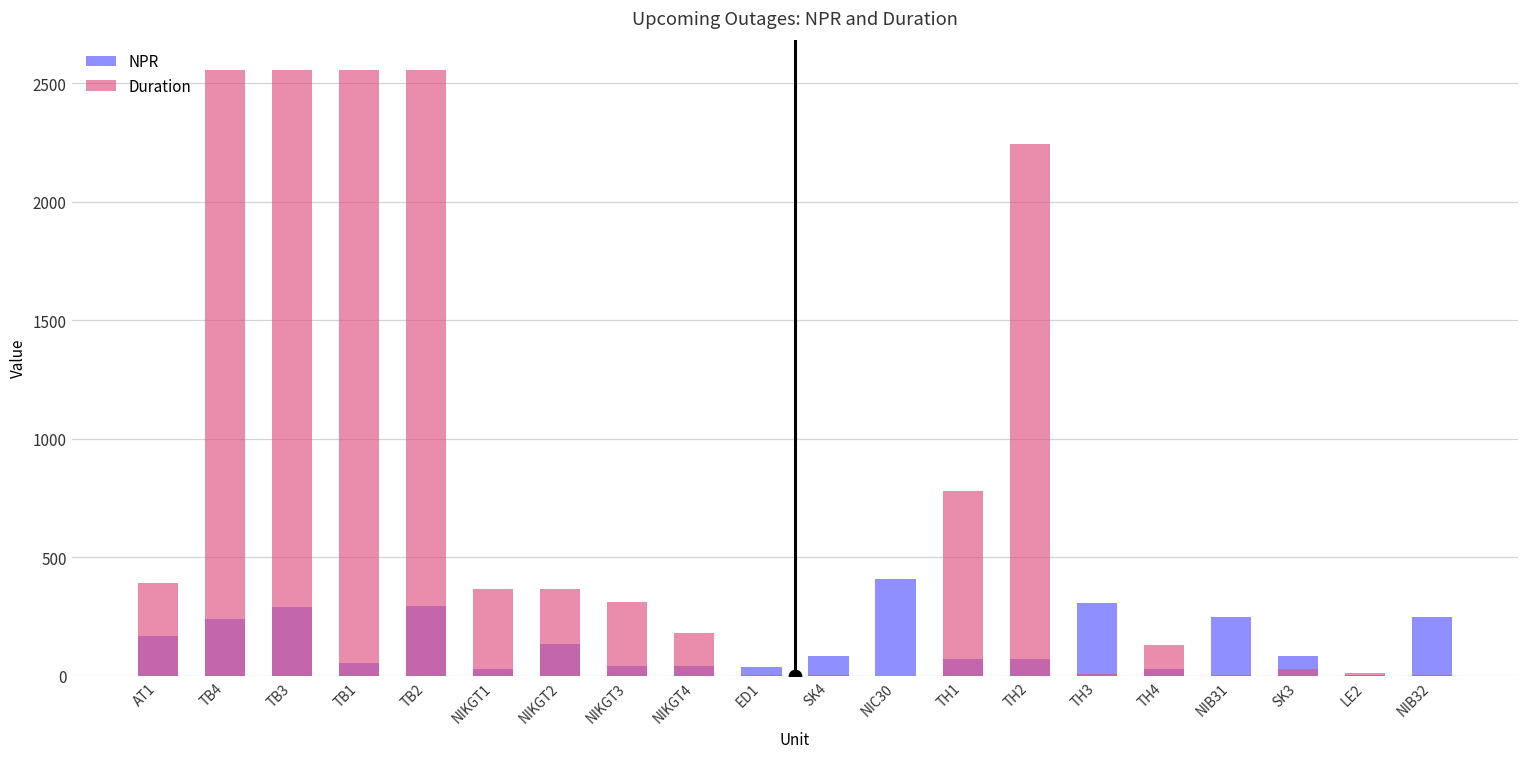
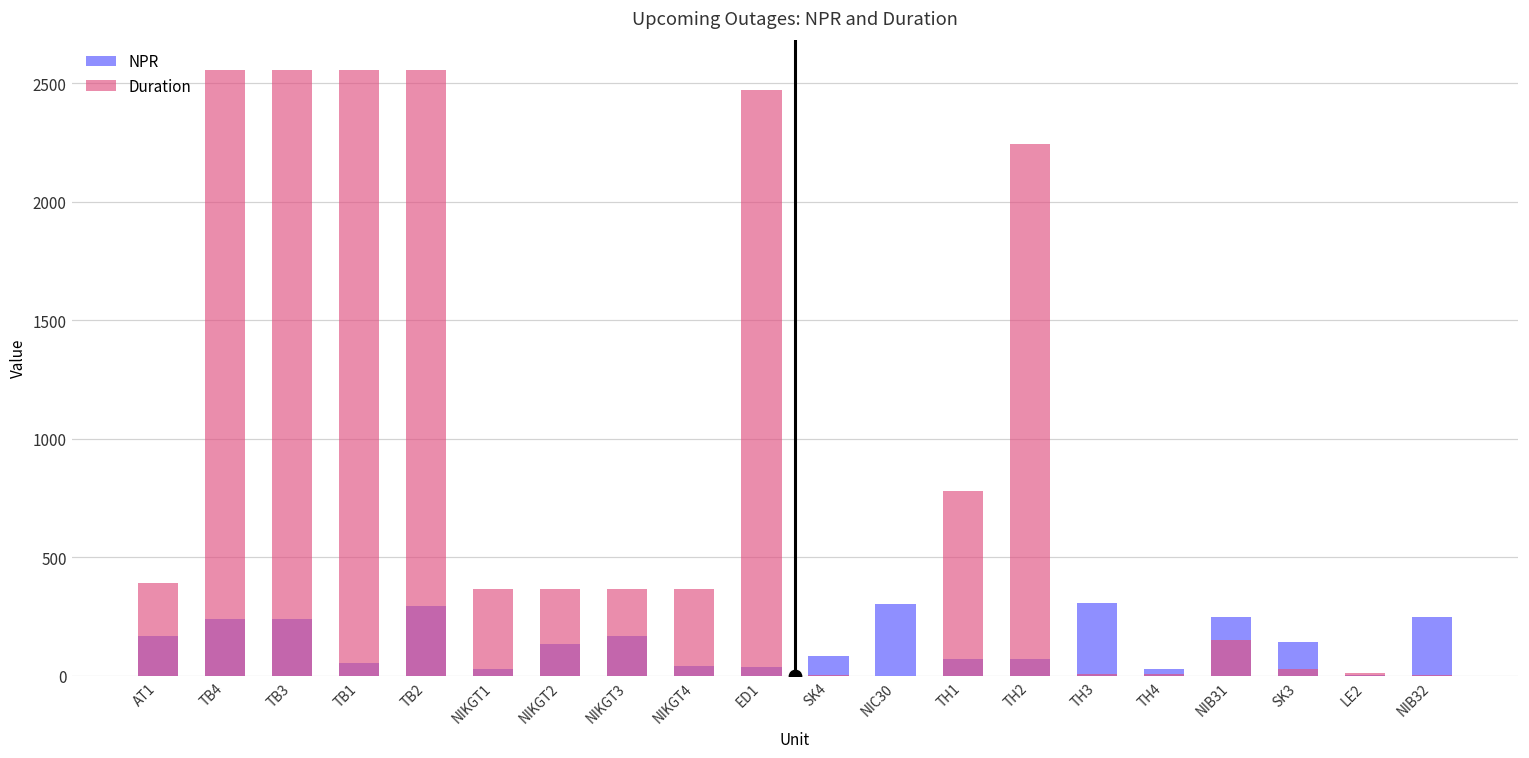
  {
    "NPR": {
-     "TB3": 290,
-     "NIKGT3": 40,
+     "TB3": 240,
+     "NIKGT3": 170,
      "SK4": 80,
-     "NIC30": 410,
+     "NIC30": 300,
      "TH3": 310,
      "NIB31": 250,
-     "SK3": 80,
+     "SK3": 140,
      "NIB32": 250
    },
    "Duration": {
      "AT1": 390,
      "TB4": 2560,
      "TB3": 2560,
      "TB1": 2560,
      "TB2": 2560,
      "NIKGT1": 370,
      "NIKGT2": 370,
-     "NIKGT3": 310,
-     "NIKGT4": 180,
-     "ED1": 10,
+     "NIKGT3": 370,
+     "NIKGT4": 370,
+     "ED1": 2470,
      "TH1": 780,
      "TH2": 2250,
-     "TH4": 130,
-     "NIB31": 0
+     "TH4": 10,
+     "NIB31": 150
    }
  }
